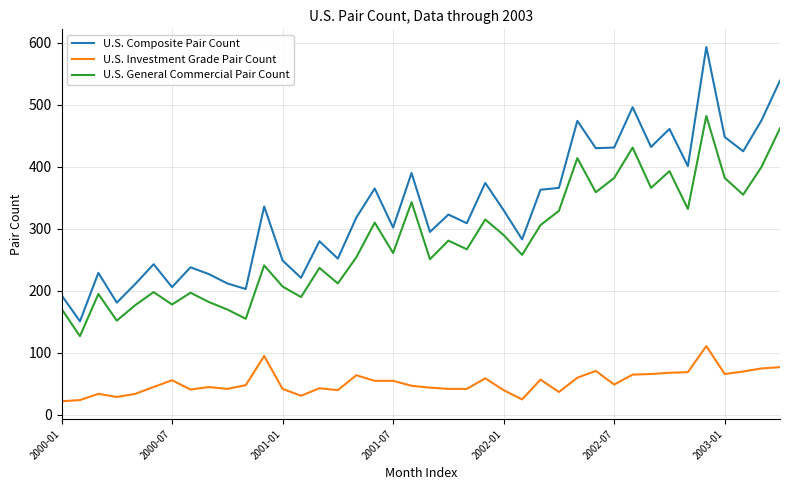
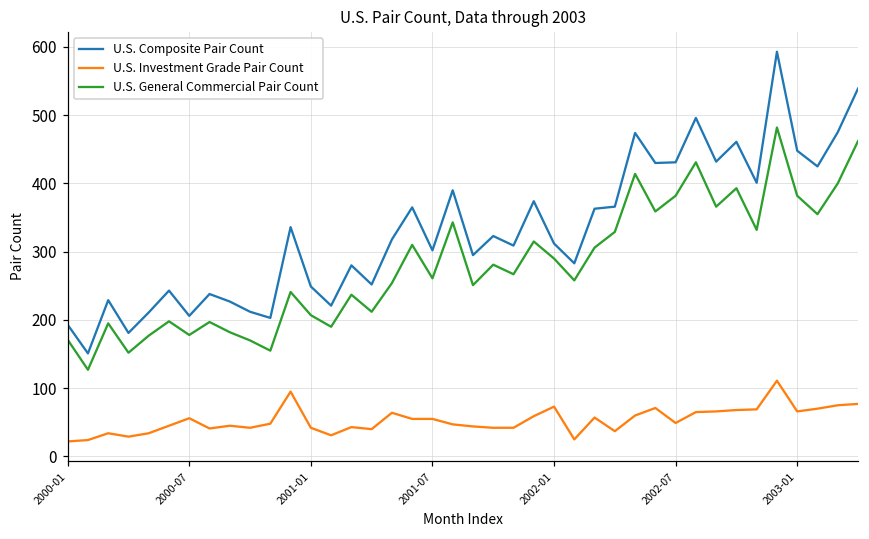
  {
    "U.S. Composite Pair Count": {
      "2000-01": 190,
      "2000-07": 210,
      "2001-01": 250,
      "2001-07": 300,
-     "2002-01": 330,
+     "2002-01": 310,
      "2002-07": 430,
      "2003-01": 450
    },
    "U.S. Investment Grade Pair Count": {
      "2000-01": 20,
      "2000-07": 60,
      "2001-01": 40,
      "2001-07": 60,
-     "2002-01": 40,
+     "2002-01": 70,
      "2002-07": 50,
      "2003-01": 70
    },
    "U.S. General Commercial Pair Count": {
      "2000-01": 170,
      "2000-07": 180,
      "2001-01": 210,
      "2001-07": 260,
      "2002-01": 290,
      "2002-07": 380,
      "2003-01": 380
    }
  }
